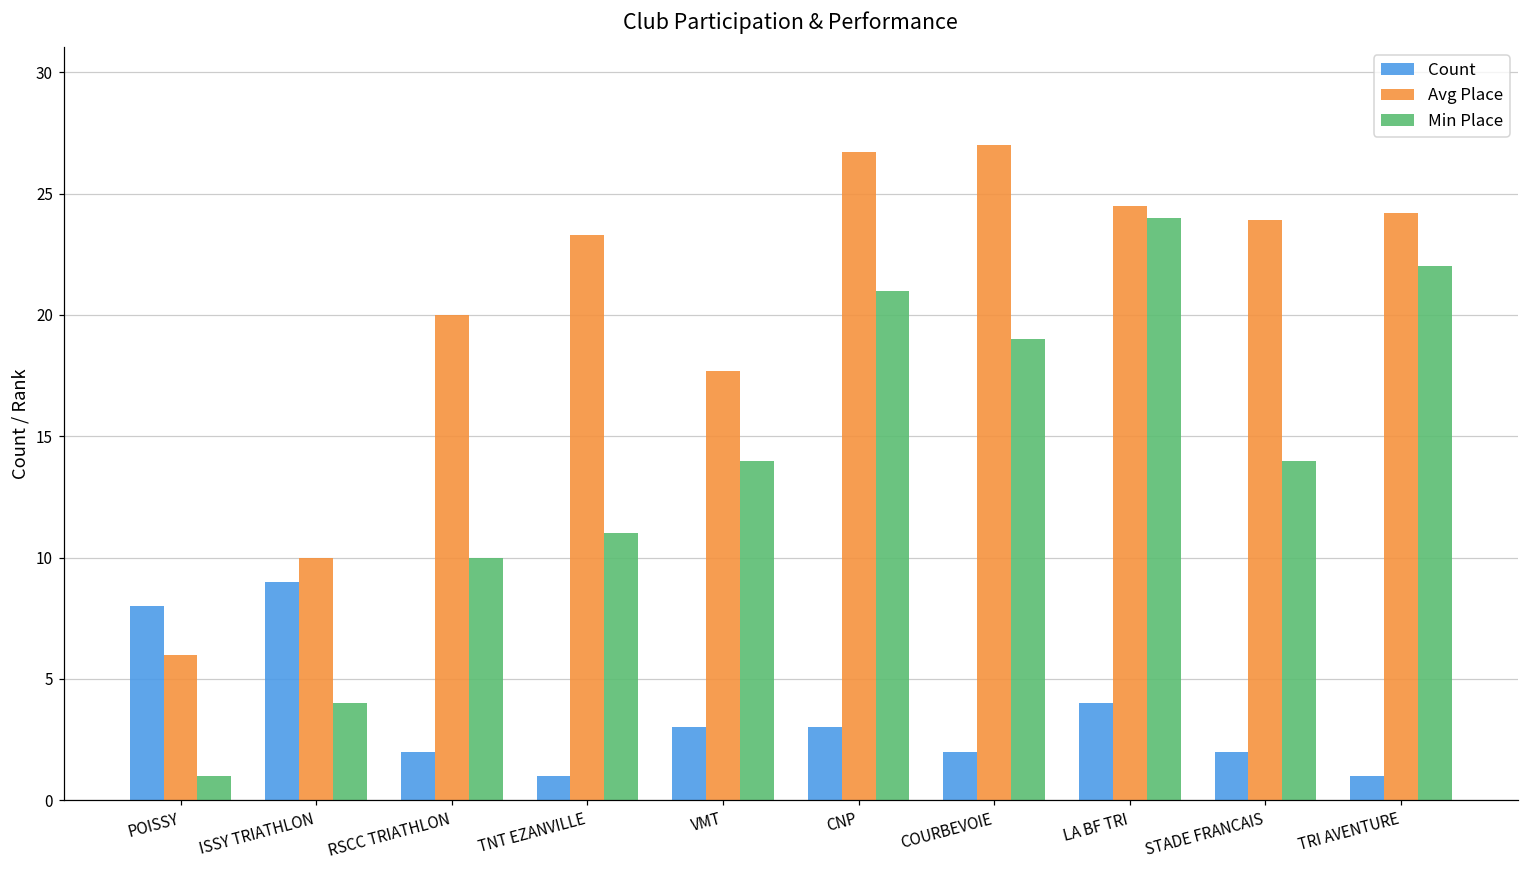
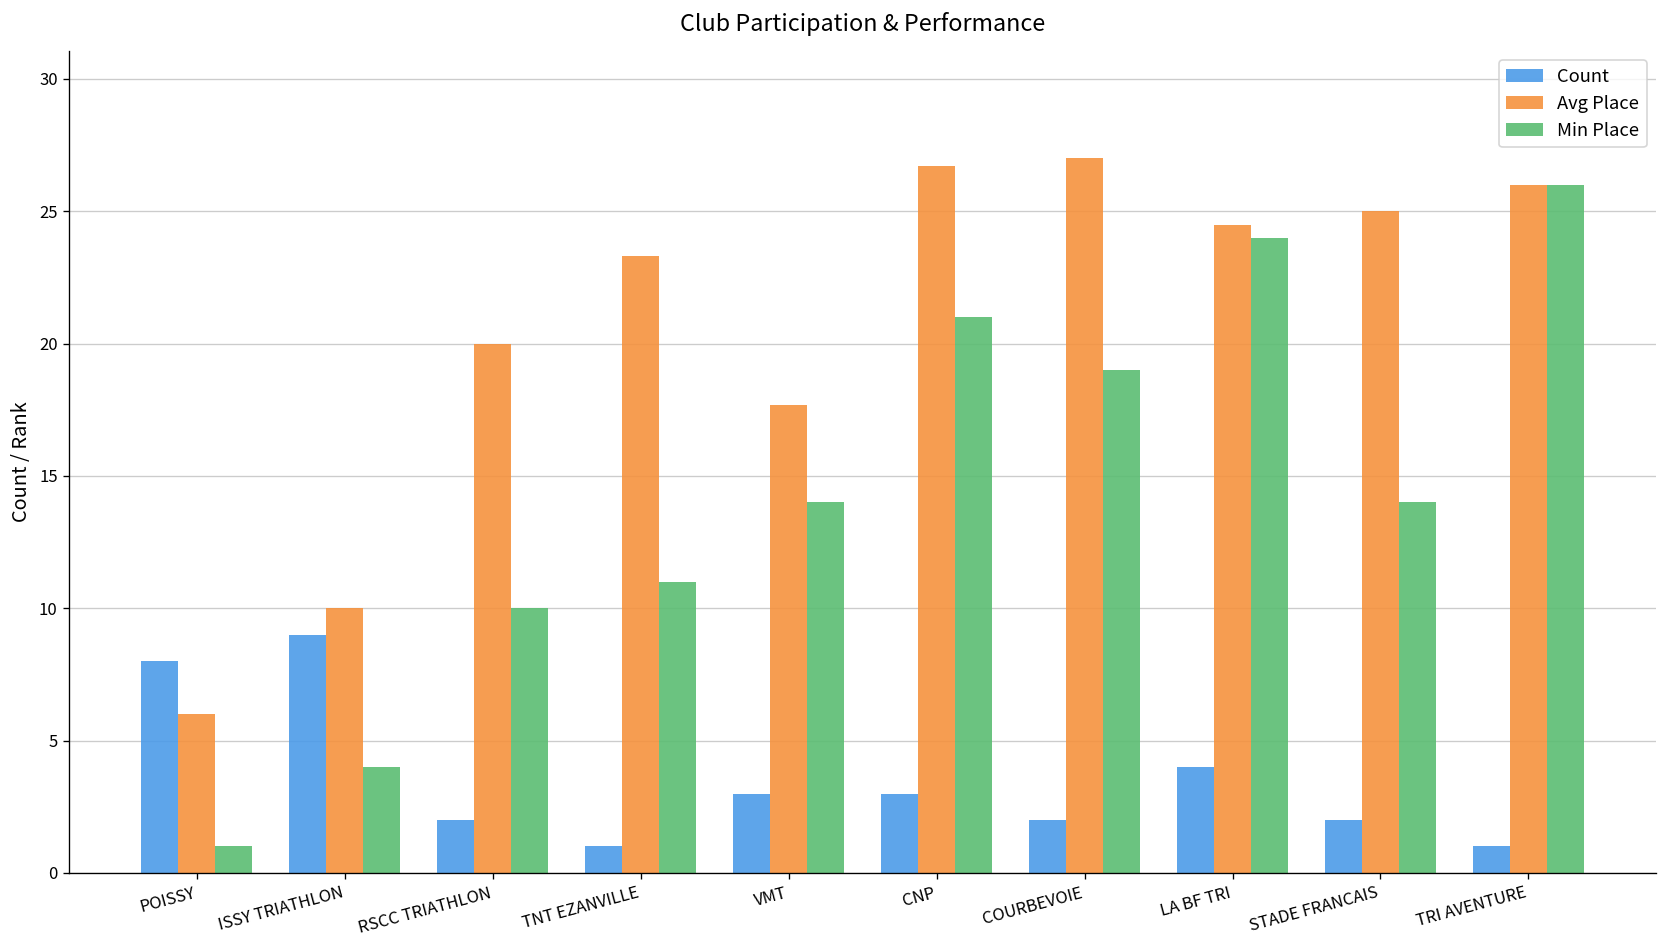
  {
    "Count": {
      "POISSY": 8.0,
      "ISSY TRIATHLON": 9.0,
      "RSCC TRIATHLON": 2.0,
      "TNT EZANVILLE": 1.0,
      "VMT": 3.0,
      "CNP": 3.0,
      "COURBEVOIE": 2.0,
      "LA BF TRI": 4.0,
      "STADE FRANCAIS": 2.0,
      "TRI AVENTURE": 1.0
    },
    "Avg Place": {
      "POISSY": 6.0,
      "ISSY TRIATHLON": 10.0,
      "RSCC TRIATHLON": 20.0,
      "TNT EZANVILLE": 23.3,
      "VMT": 17.7,
      "CNP": 26.7,
      "COURBEVOIE": 27.0,
      "LA BF TRI": 24.5,
-     "STADE FRANCAIS": 23.9,
-     "TRI AVENTURE": 24.2
+     "STADE FRANCAIS": 25.0,
+     "TRI AVENTURE": 26.0
    },
    "Min Place": {
      "POISSY": 1,
      "ISSY TRIATHLON": 4,
      "RSCC TRIATHLON": 10,
      "TNT EZANVILLE": 11,
      "VMT": 14,
      "CNP": 21,
      "COURBEVOIE": 19,
      "LA BF TRI": 24,
      "STADE FRANCAIS": 14,
-     "TRI AVENTURE": 22
+     "TRI AVENTURE": 26
    }
  }
